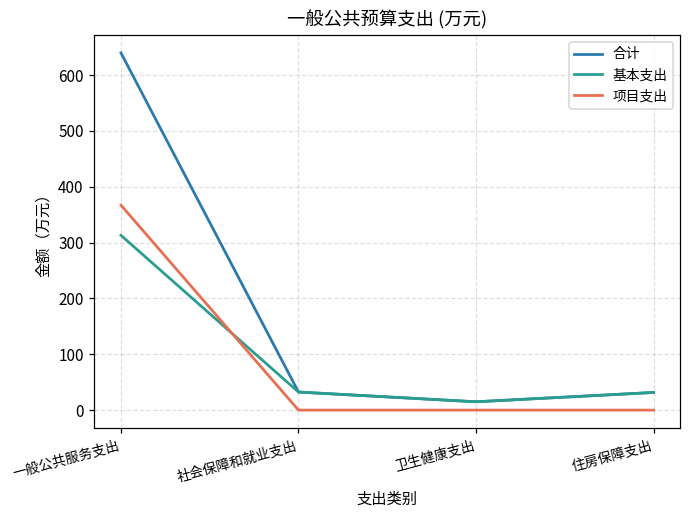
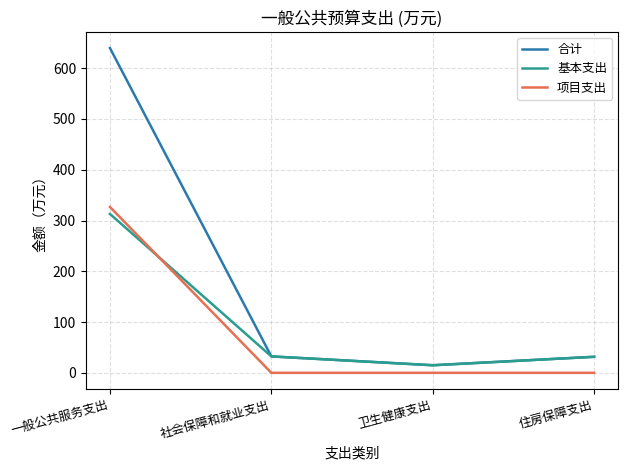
  {
    "项目支出": {
-     "一般公共服务支出": 370,
+     "一般公共服务支出": 330,
      "社会保障和就业支出": 0,
      "卫生健康支出": 0,
      "住房保障支出": 0
    }
  }
